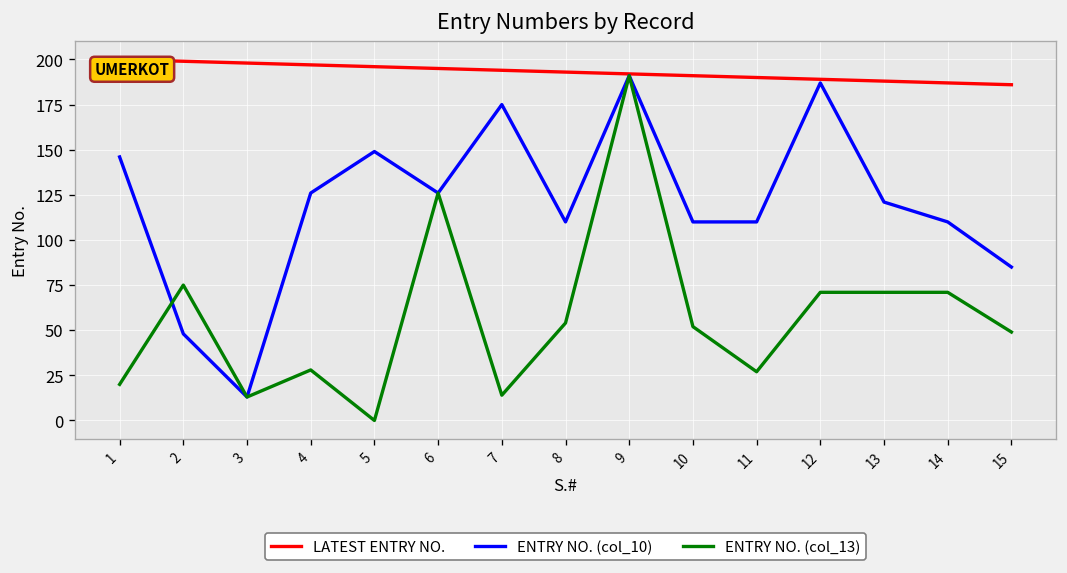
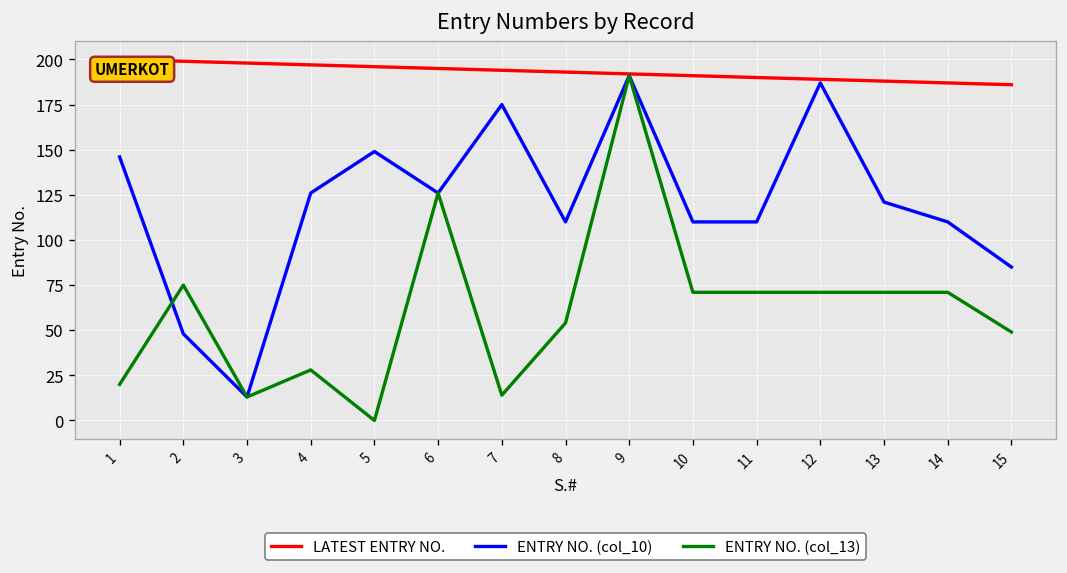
  {
    "LATEST ENTRY NO.": {
      "2": 199,
      "3": 198,
      "4": 197,
      "5": 196,
      "6": 195,
      "7": 194,
      "8": 193,
      "10": 191,
      "11": 190,
      "12": 189,
      "13": 188,
      "14": 187,
      "15": 186
    },
    "ENTRY NO. (col_10)": {
      "1": 146,
      "2": 48,
      "4": 126,
      "5": 149,
      "7": 175,
      "8": 110,
      "10": 110,
      "11": 110,
      "12": 187,
      "13": 121,
      "14": 110,
      "15": 85
    },
    "ENTRY NO. (col_13)": {
      "1": 20,
      "2": 75,
      "4": 28,
      "5": 0,
      "7": 14,
      "8": 54,
-     "10": 52,
-     "11": 27,
+     "10": 71,
+     "11": 71,
      "12": 71,
      "13": 71,
      "14": 71,
      "15": 49
    }
  }
